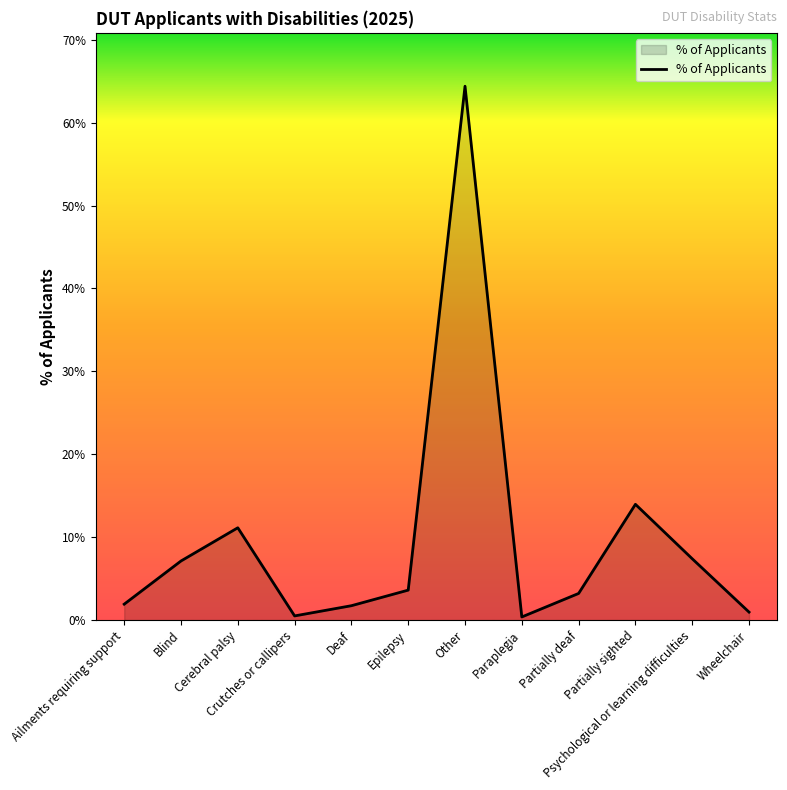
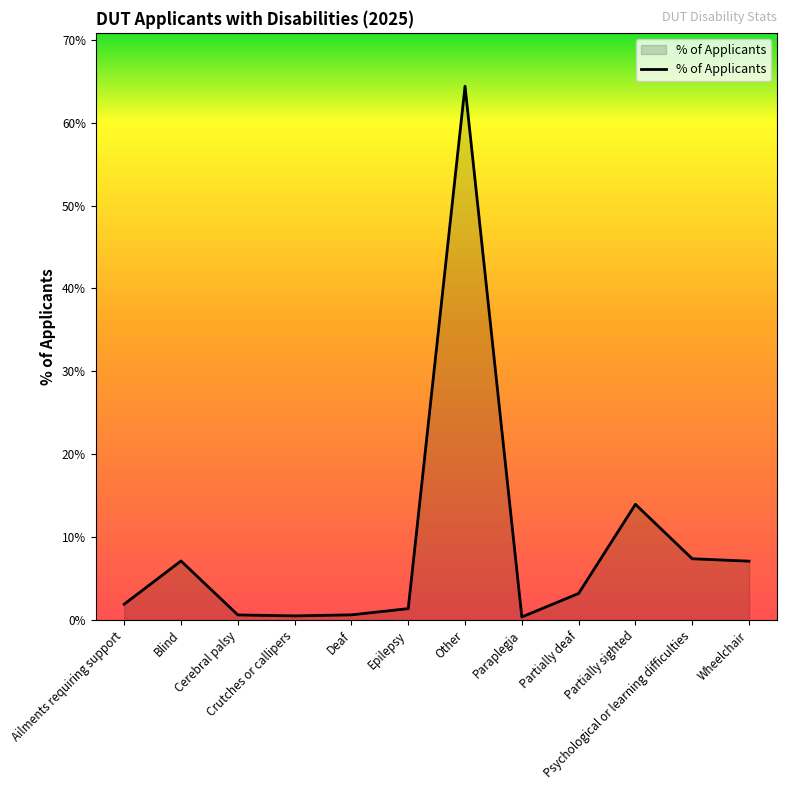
  {
    "Ailments requiring support": "2%",
    "Blind": "7%",
-   "Cerebral palsy": "11%",
+   "Cerebral palsy": "1%",
    "Crutches or callipers": "0%",
-   "Deaf": "2%",
-   "Epilepsy": "4%",
+   "Deaf": "1%",
+   "Epilepsy": "1%",
    "Other": "64%",
    "Paraplegia": "0%",
    "Partially deaf": "3%",
    "Partially sighted": "14%",
    "Psychological or learning difficulties": "7%",
-   "Wheelchair": "1%"
+   "Wheelchair": "7%"
  }
